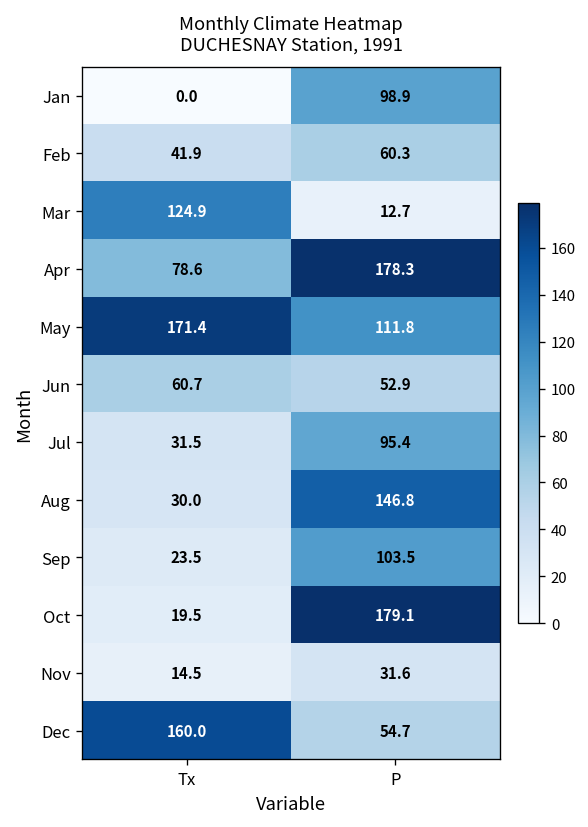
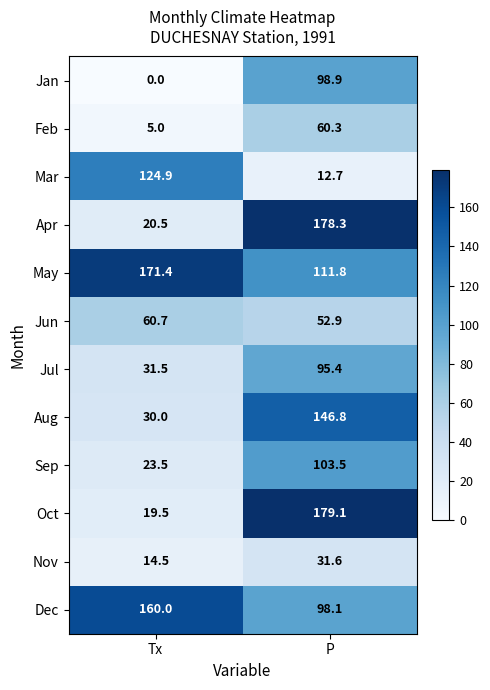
  {
    "Jan": {
      "Tx": 0.0,
      "P": 98.9
    },
    "Feb": {
-     "Tx": 41.9,
+     "Tx": 5.0,
      "P": 60.3
    },
    "Mar": {
      "Tx": 124.9,
      "P": 12.7
    },
    "Apr": {
-     "Tx": 78.6,
+     "Tx": 20.5,
      "P": 178.3
    },
    "May": {
      "Tx": 171.4,
      "P": 111.8
    },
    "Jun": {
      "Tx": 60.7,
      "P": 52.9
    },
    "Jul": {
      "Tx": 31.5,
      "P": 95.4
    },
    "Aug": {
      "Tx": 30.0,
      "P": 146.8
    },
    "Sep": {
      "Tx": 23.5,
      "P": 103.5
    },
    "Oct": {
      "Tx": 19.5,
      "P": 179.1
    },
    "Nov": {
      "Tx": 14.5,
      "P": 31.6
    },
    "Dec": {
      "Tx": 160.0,
-     "P": 54.7
+     "P": 98.1
    }
  }
